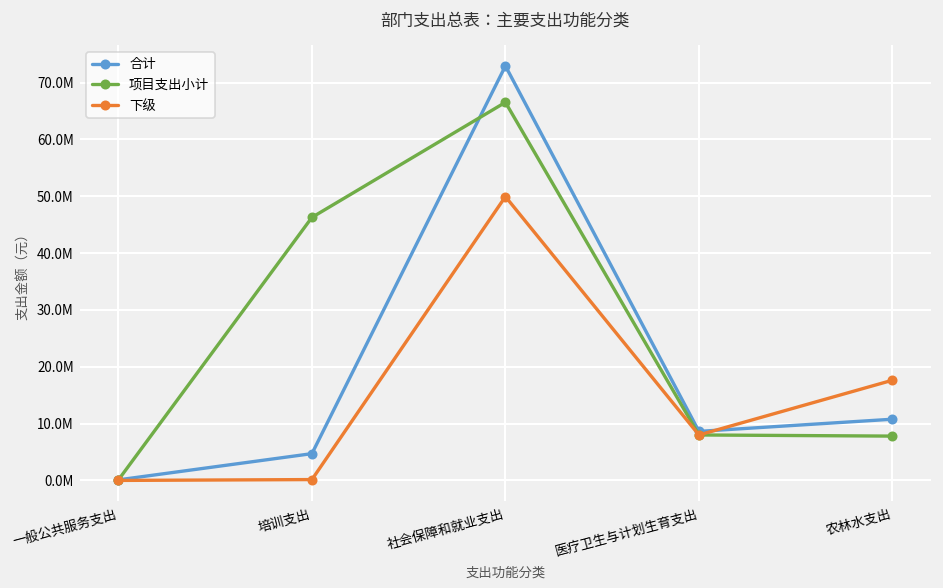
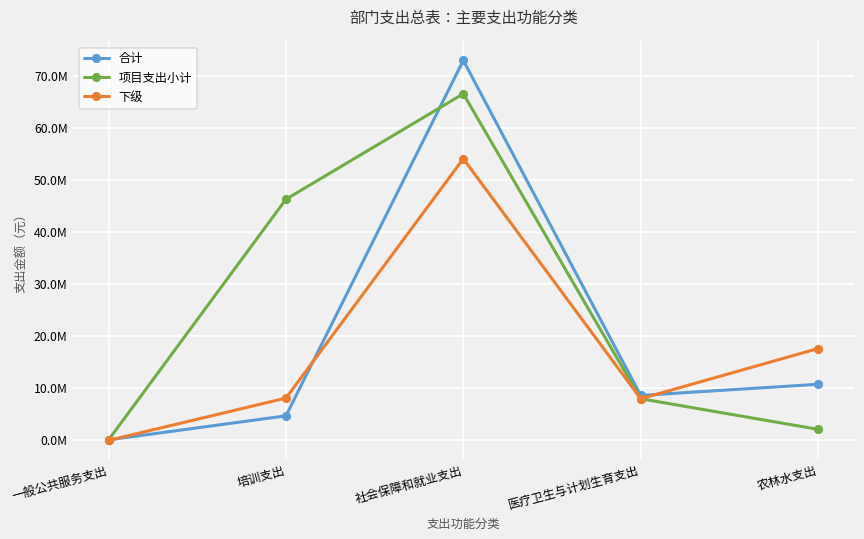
  {
    "合计": {
      "培训支出": 5000000,
      "社会保障和就业支出": 73000000,
      "医疗卫生与计划生育支出": 9000000,
      "农林水支出": 11000000
    },
    "项目支出小计": {
      "培训支出": 46000000,
      "社会保障和就业支出": 67000000,
-     "农林水支出": 8000000
+     "农林水支出": 2000000
    },
    "下级": {
-     "培训支出": 0,
-     "社会保障和就业支出": 50000000,
+     "培训支出": 8000000,
+     "社会保障和就业支出": 54000000,
      "农林水支出": 18000000
    }
  }
